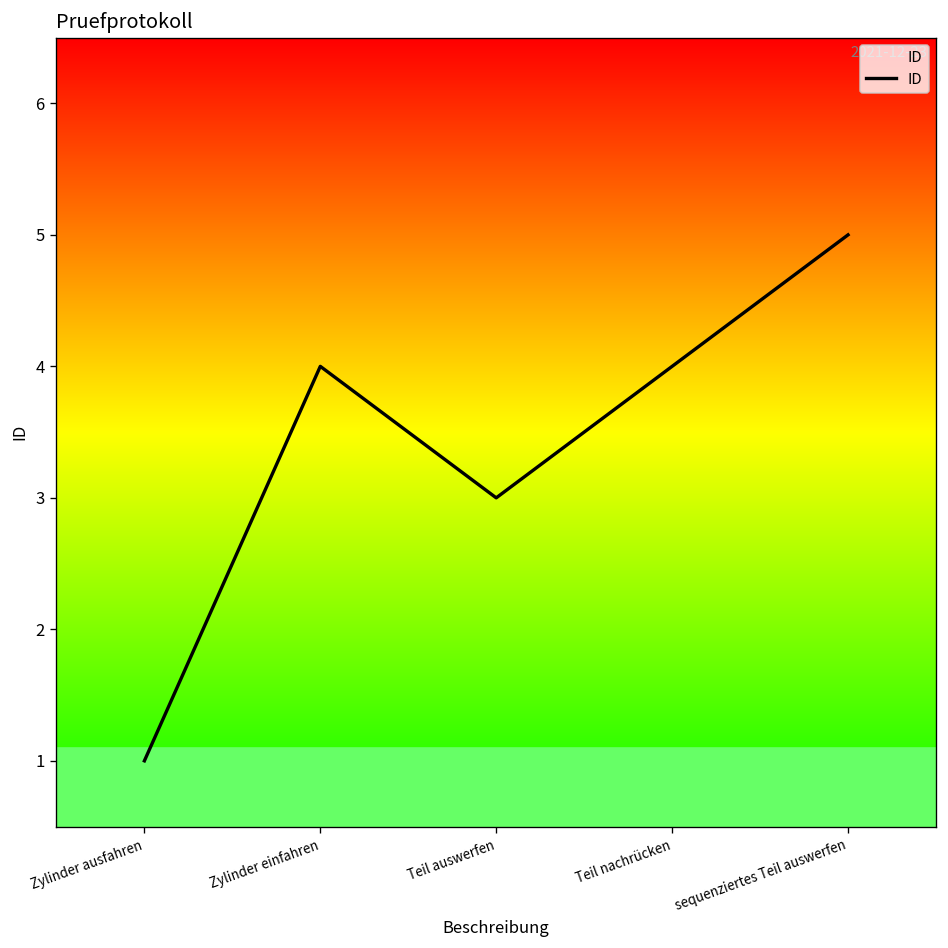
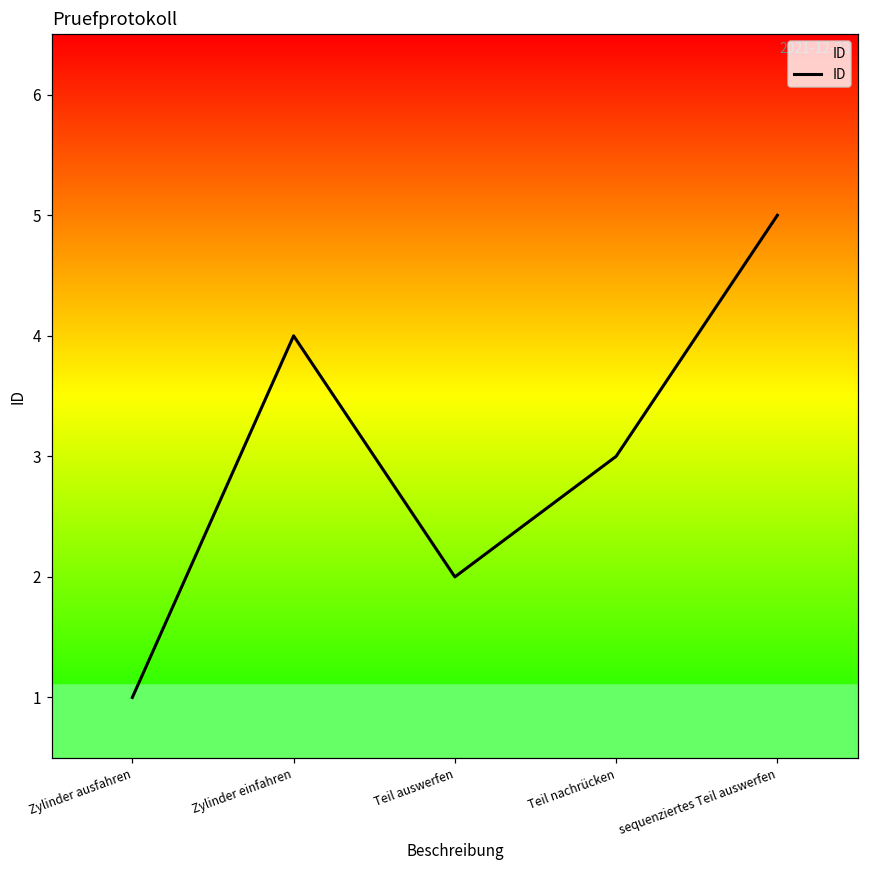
  {
    "Zylinder einfahren": 4,
-   "Teil auswerfen": 3,
-   "Teil nachrücken": 4,
+   "Teil auswerfen": 2,
+   "Teil nachrücken": 3,
    "sequenziertes Teil auswerfen": 5
  }
